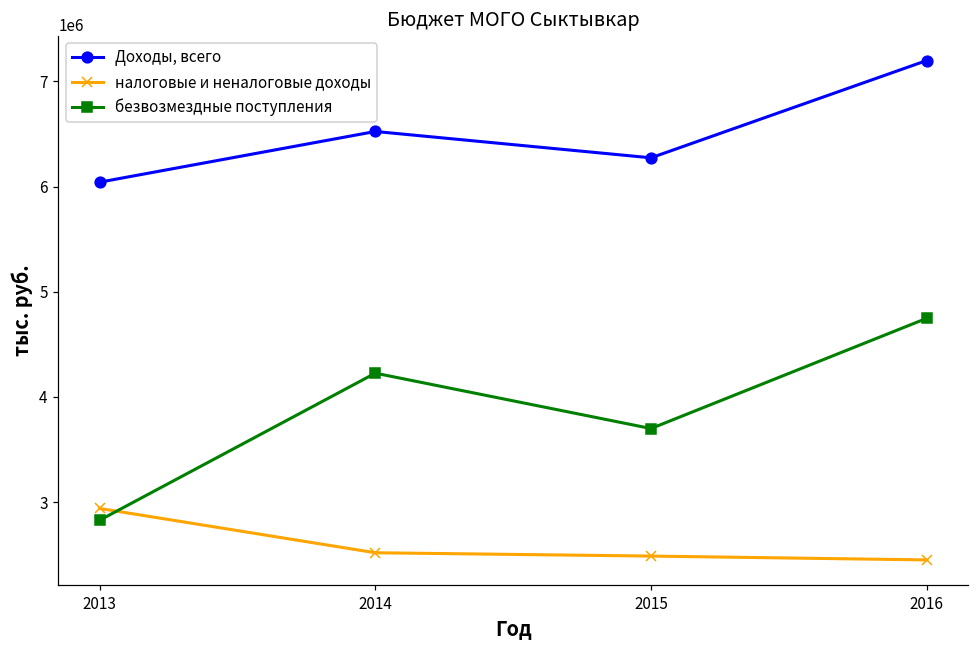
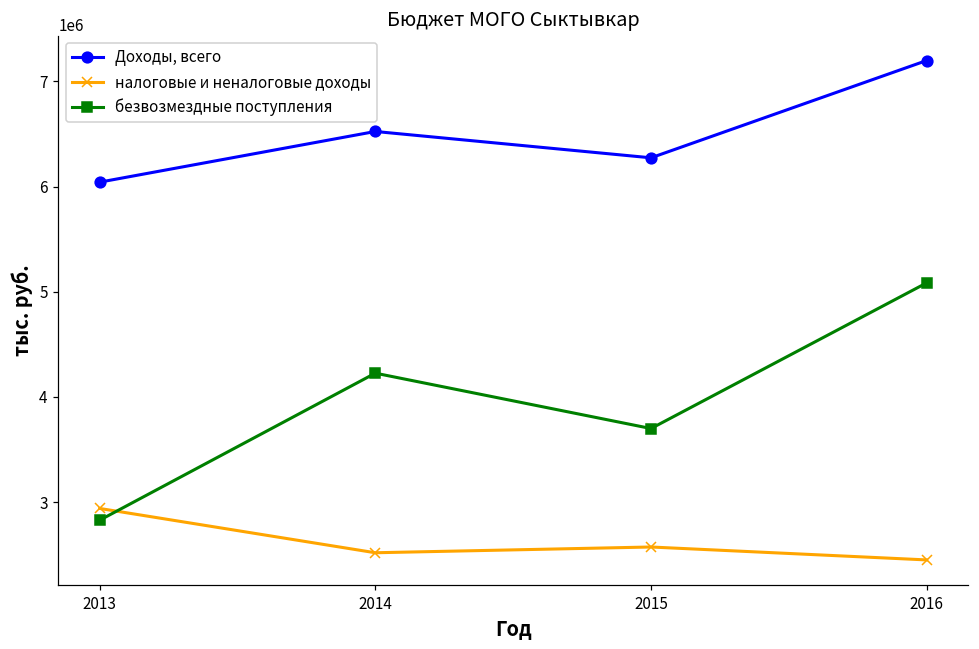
  {
    "Доходы, всего": {
      "2013": 6000000,
      "2014": 6500000,
      "2015": 6300000,
      "2016": 7200000
    },
    "налоговые и неналоговые доходы": {
      "2013": 2900000,
      "2014": 2500000,
-     "2015": 2500000,
+     "2015": 2600000,
      "2016": 2500000
    },
    "безвозмездные поступления": {
      "2013": 2800000,
      "2014": 4200000,
      "2015": 3700000,
-     "2016": 4700000
+     "2016": 5100000
    }
  }
